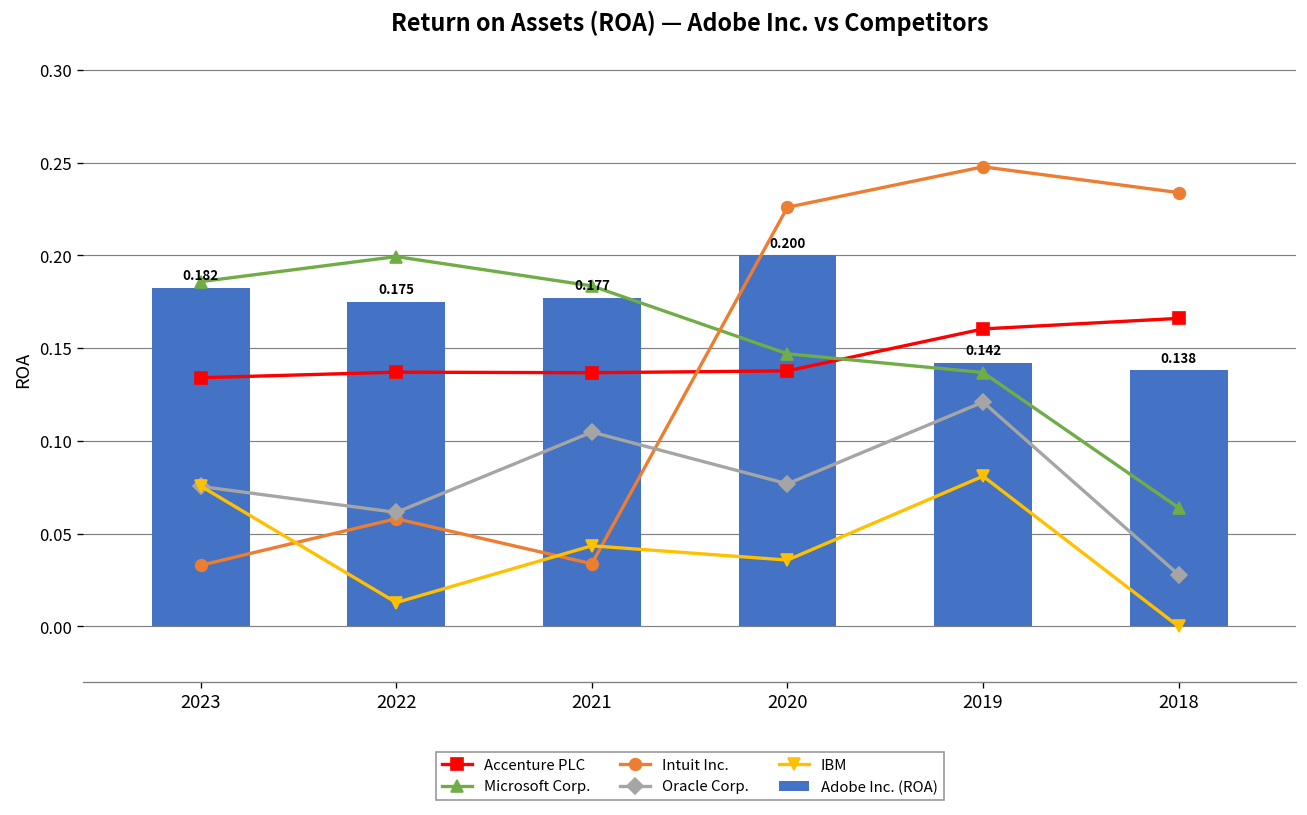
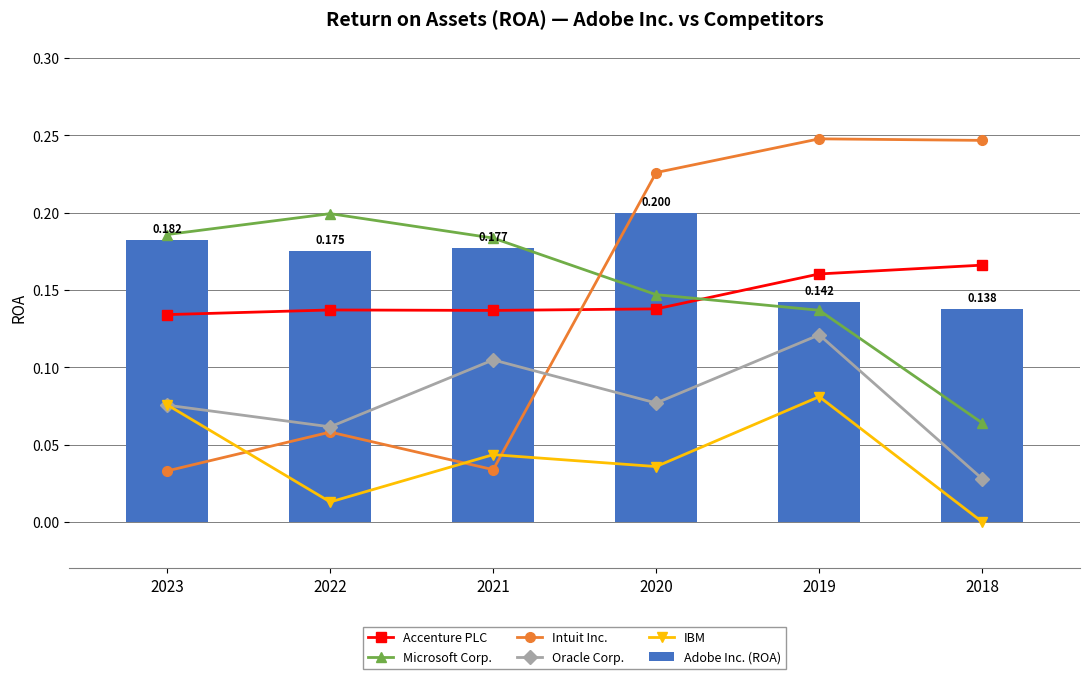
  {
    "Accenture PLC": {
      "2023": 0.134,
      "2022": 0.137,
      "2021": 0.137,
      "2020": 0.138,
      "2019": 0.160,
      "2018": 0.166
    },
    "Adobe Inc. (ROA)": {
      "2022": 0.175,
      "2020": 0.200,
      "2019": 0.142,
      "2018": 0.138
    },
    "Microsoft Corp.": {
      "2022": 0.199,
      "2020": 0.147,
      "2019": 0.137,
      "2018": 0.064
    },
    "Intuit Inc.": {
      "2023": 0.033,
      "2022": 0.058,
      "2021": 0.034,
      "2020": 0.226,
      "2019": 0.248,
-     "2018": 0.234
+     "2018": 0.247
    },
    "Oracle Corp.": {
      "2022": 0.062,
      "2021": 0.105,
      "2020": 0.077,
      "2019": 0.121,
      "2018": 0.028
    },
    "IBM": {
      "2022": 0.013,
      "2021": 0.044,
      "2020": 0.036,
      "2019": 0.081,
      "2018": 0.000
    }
  }
